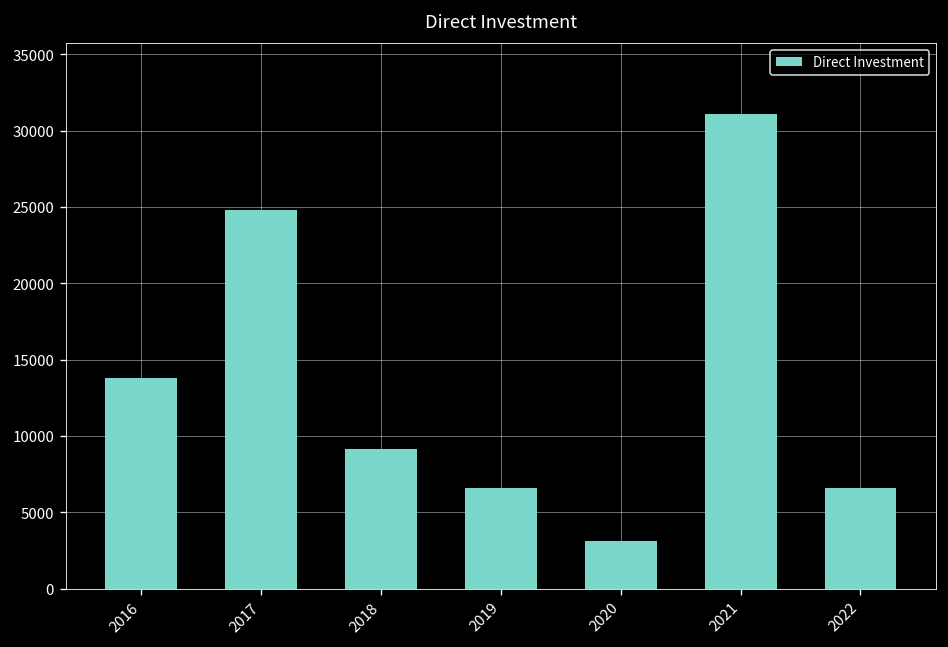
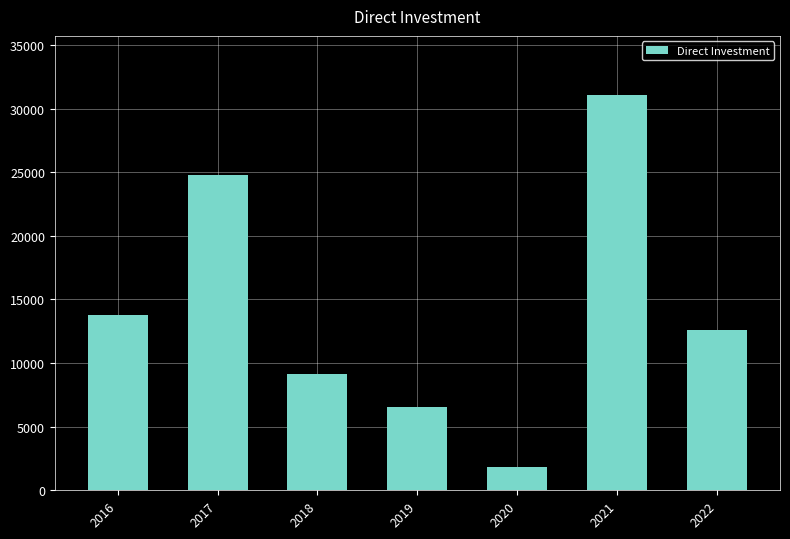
  {
    "2016": 13800,
    "2017": 24800,
    "2018": 9200,
    "2019": 6600,
-   "2020": 3100,
+   "2020": 1800,
    "2021": 31100,
-   "2022": 6600
+   "2022": 12600
  }
